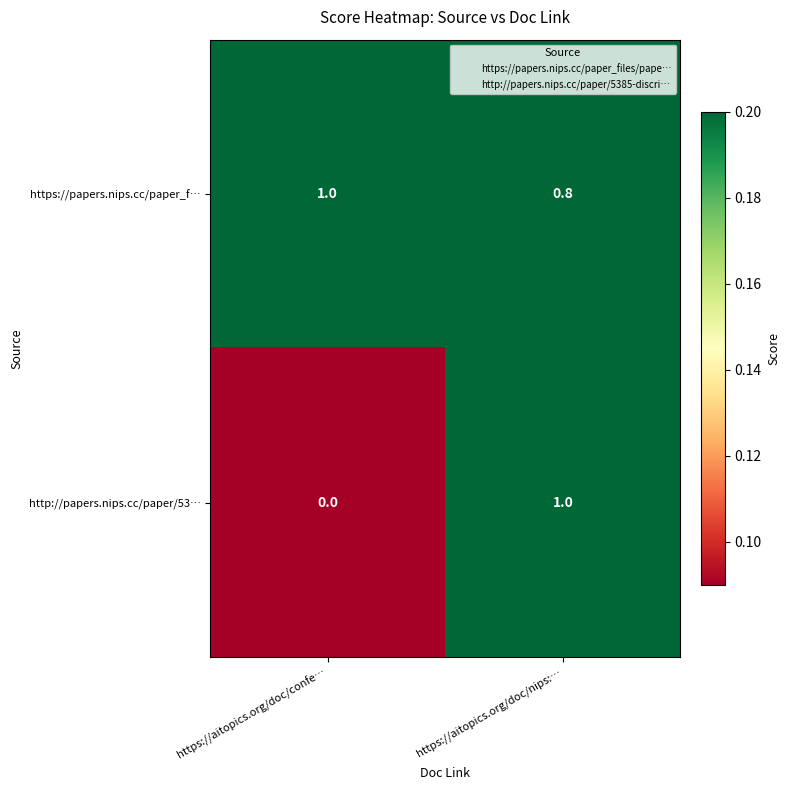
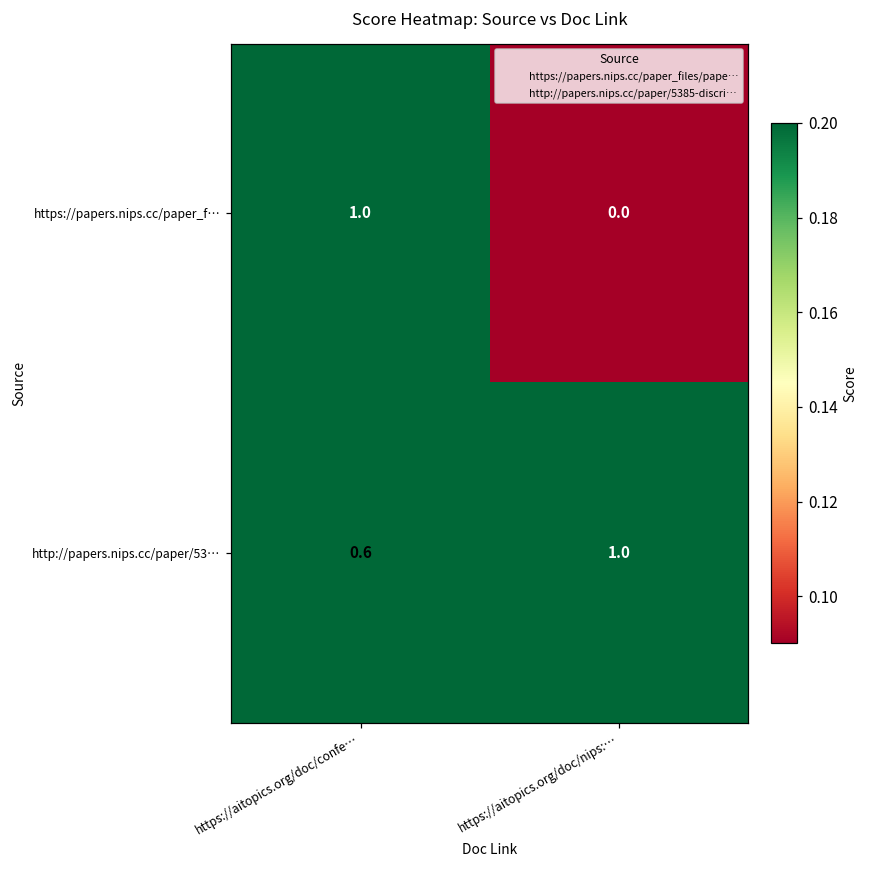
  {
    "https://papers.nips.cc/paper_f…": {
      "https://aitopics.org/doc/confe…": 1.0,
-     "https://aitopics.org/doc/nips:…": 0.8
+     "https://aitopics.org/doc/nips:…": 0.0
    },
    "http://papers.nips.cc/paper/53…": {
-     "https://aitopics.org/doc/confe…": 0.0,
+     "https://aitopics.org/doc/confe…": 0.6,
      "https://aitopics.org/doc/nips:…": 1.0
    }
  }
